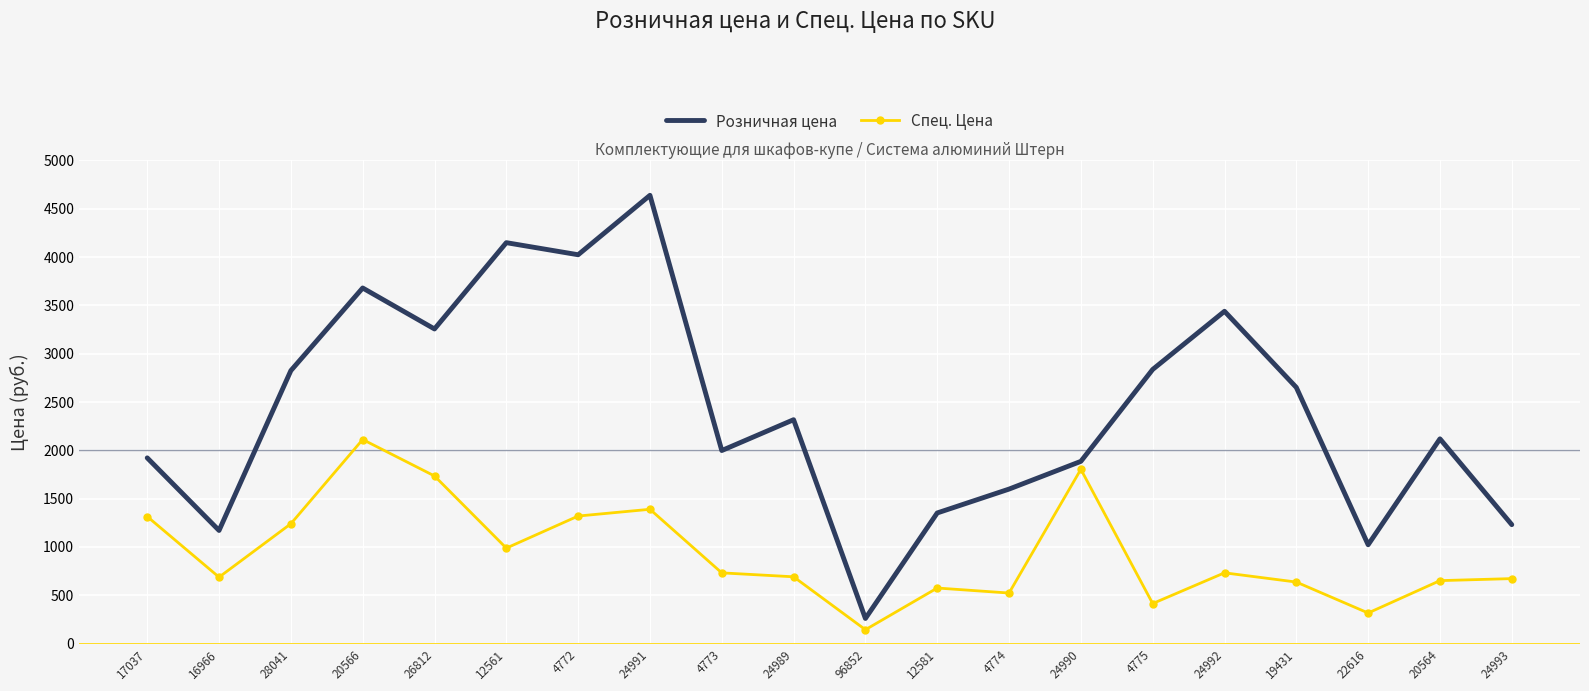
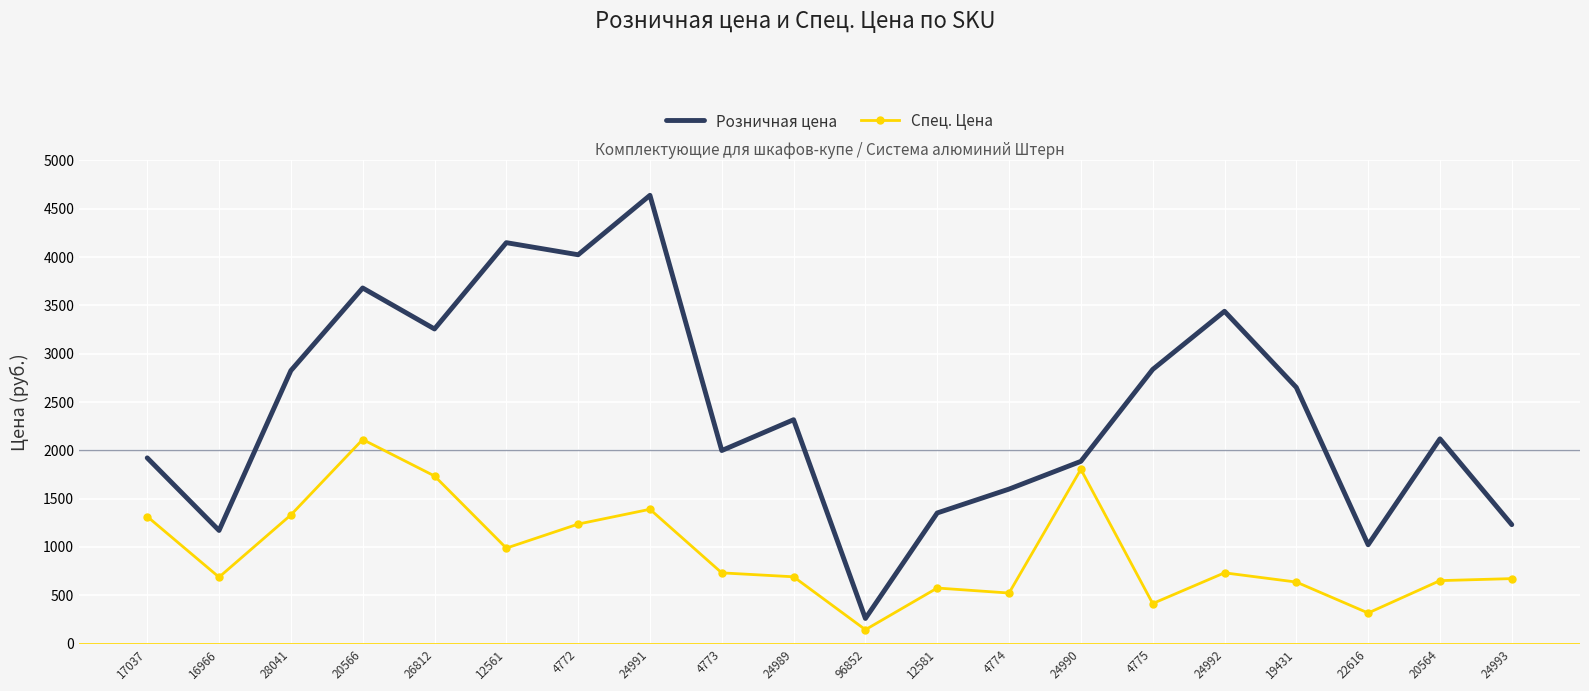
  {
    "Розничная цена": {
      "17037": 1900,
      "16966": 1200,
      "28041": 2800,
      "20566": 3700,
      "26812": 3300,
      "12561": 4100,
      "4772": 4000,
      "24991": 4600,
      "4773": 2000,
      "24989": 2300,
      "96852": 300,
      "12581": 1400,
      "4774": 1600,
      "24990": 1900,
      "4775": 2800,
      "24992": 3400,
      "19431": 2700,
      "22616": 1000,
      "20564": 2100,
      "24993": 1200
    },
    "Спец. Цена": {
      "17037": 1300,
      "16966": 700,
-     "28041": 1200,
+     "28041": 1300,
      "20566": 2100,
      "26812": 1700,
      "12561": 1000,
-     "4772": 1300,
+     "4772": 1200,
      "24991": 1400,
      "4773": 700,
      "24989": 700,
      "96852": 100,
      "12581": 600,
      "4774": 500,
      "24990": 1800,
      "4775": 400,
      "24992": 700,
      "19431": 600,
      "22616": 300,
      "20564": 700,
      "24993": 700
    }
  }
